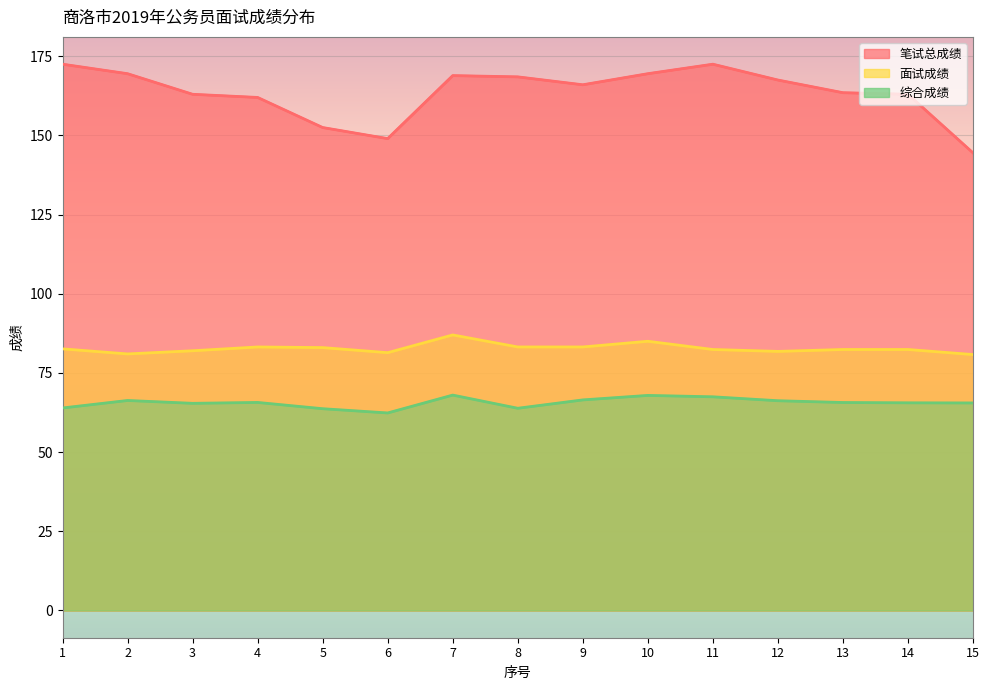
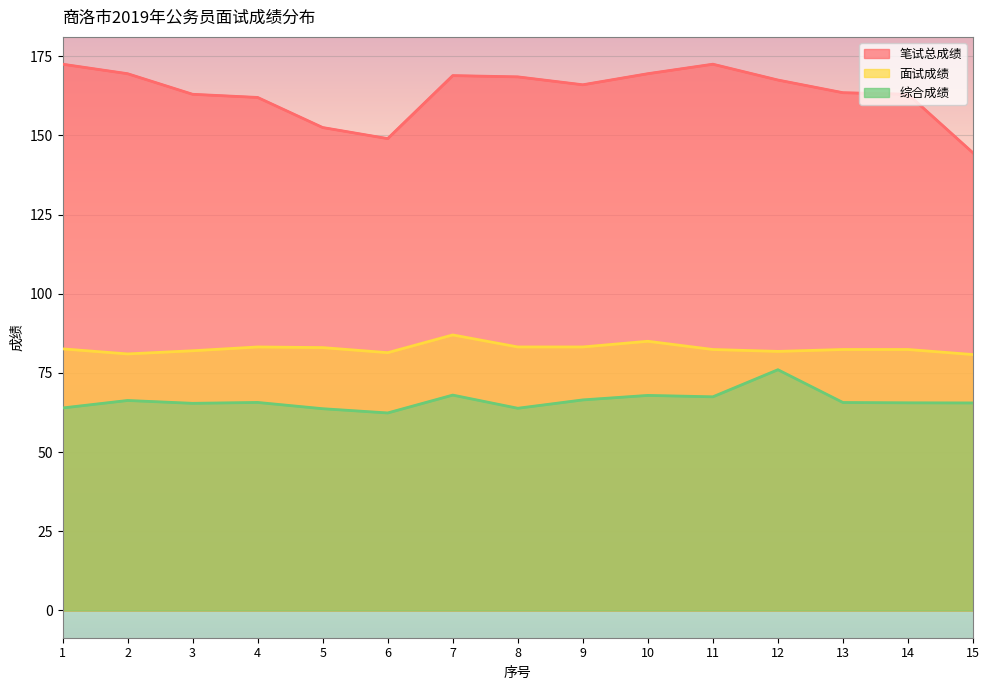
  {
    "笔试总成绩": {
      "1": 173,
      "2": 170,
      "3": 163,
      "4": 162,
      "5": 153,
      "6": 149,
      "7": 169,
      "8": 169,
      "9": 166,
      "10": 170,
      "11": 173,
      "12": 168,
      "13": 164,
      "15": 145
    },
    "面试成绩": {
      "1": 83,
      "2": 81,
      "3": 82,
      "4": 83,
      "5": 83,
      "6": 81,
      "7": 87,
      "8": 83,
      "9": 83,
      "10": 85,
      "11": 82,
      "12": 82,
      "13": 82,
      "14": 82,
      "15": 81
    },
    "综合成绩": {
      "1": 64,
      "2": 66,
      "3": 65,
      "4": 66,
      "5": 64,
      "6": 62,
      "7": 68,
      "8": 64,
      "9": 66,
      "10": 68,
      "11": 67,
-     "12": 66,
+     "12": 76,
      "13": 66,
      "14": 66,
      "15": 66
    }
  }
